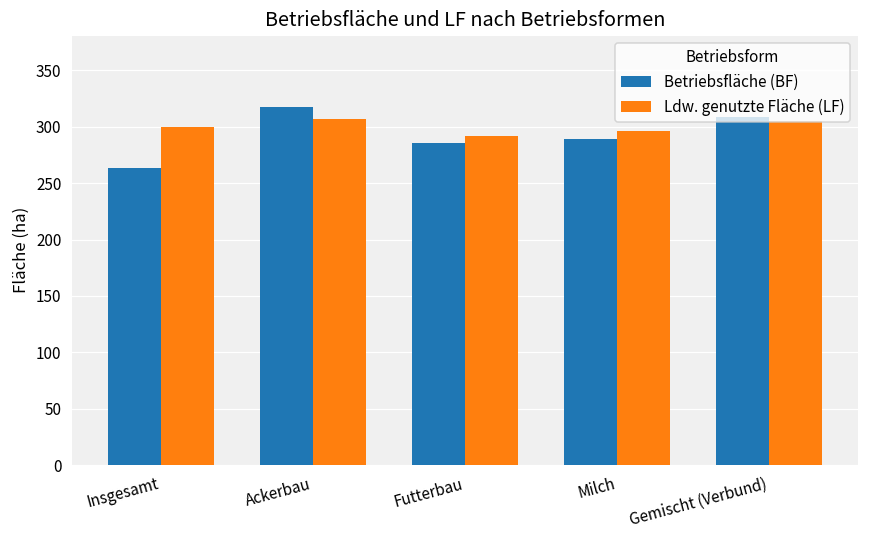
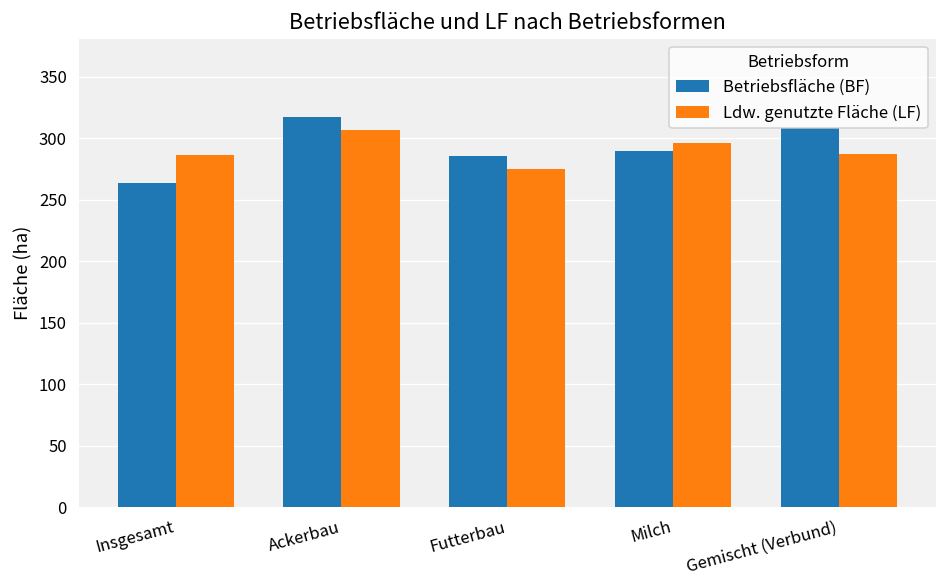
  {
    "Betriebsfläche (BF)": {
      "Insgesamt": 264,
      "Ackerbau": 317,
      "Futterbau": 285,
      "Milch": 290
    },
    "Ldw. genutzte Fläche (LF)": {
-     "Insgesamt": 300,
+     "Insgesamt": 287,
      "Ackerbau": 307,
-     "Futterbau": 292,
+     "Futterbau": 275,
      "Milch": 296,
-     "Gemischt (Verbund)": 305
+     "Gemischt (Verbund)": 288
    }
  }
